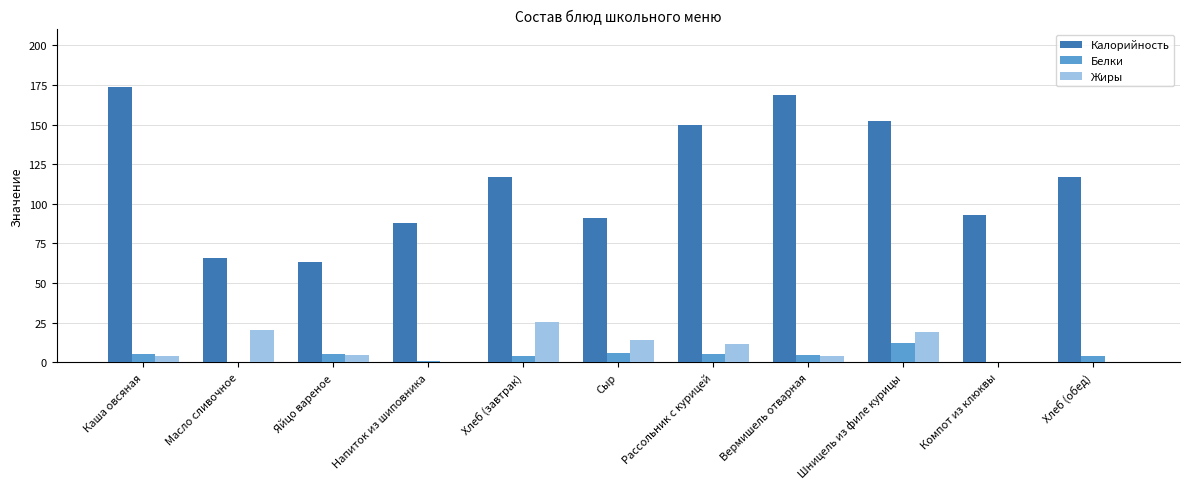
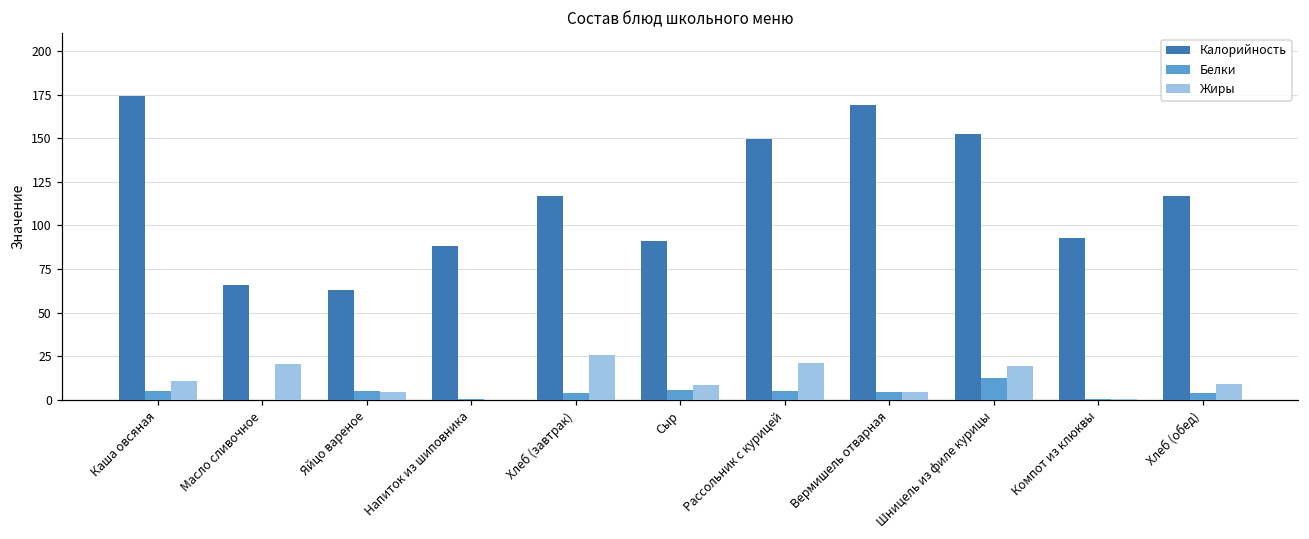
  {
    "Жиры": {
-     "Каша овсяная": 4,
+     "Каша овсяная": 11,
      "Масло сливочное": 21,
      "Яйцо вареное": 5,
      "Напиток из шиповника": 0,
      "Хлеб (завтрак)": 26,
-     "Сыр": 14,
-     "Рассольник с курицей": 11,
+     "Сыр": 8,
+     "Рассольник с курицей": 21,
      "Вермишель отварная": 4,
      "Шницель из филе курицы": 19,
-     "Хлеб (обед)": 0
+     "Хлеб (обед)": 9
    }
  }
